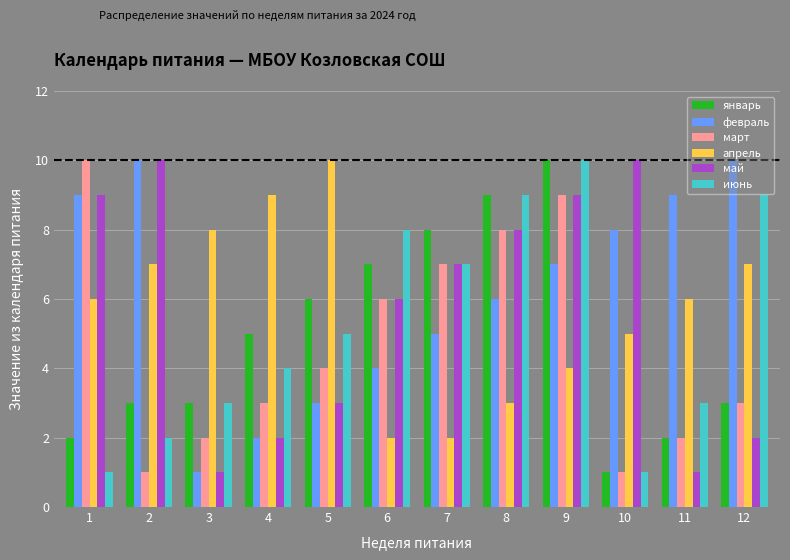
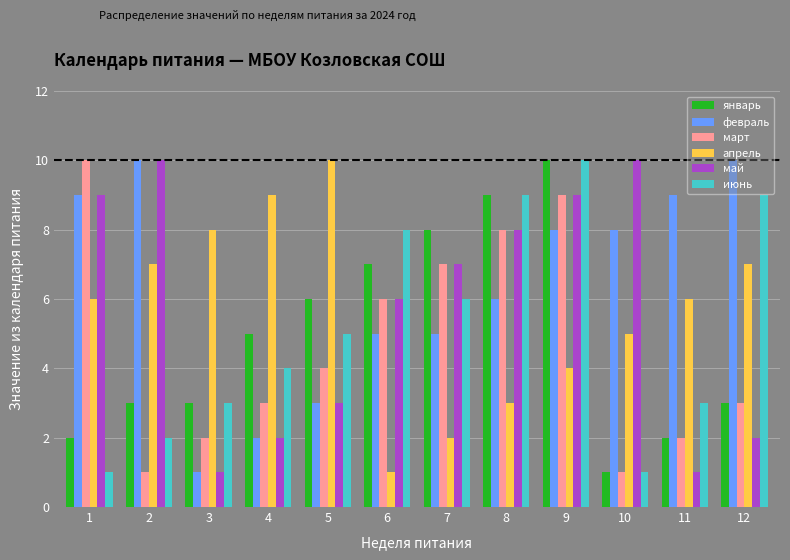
  {
    "январь": {
      "1": 2,
      "2": 3,
      "3": 3,
      "4": 5,
      "5": 6,
      "6": 7,
      "7": 8,
      "8": 9,
      "9": 10,
      "10": 1,
      "11": 2,
      "12": 3
    },
    "февраль": {
      "1": 9,
      "2": 10,
      "3": 1,
      "4": 2,
      "5": 3,
-     "6": 4,
+     "6": 5,
      "7": 5,
      "8": 6,
-     "9": 7,
+     "9": 8,
      "10": 8,
      "11": 9
    },
    "март": {
      "1": 10,
      "2": 1,
      "3": 2,
      "4": 3,
      "5": 4,
      "6": 6,
      "7": 7,
      "8": 8,
      "9": 9,
      "10": 1,
      "11": 2,
      "12": 3
    },
    "апрель": {
      "1": 6,
      "2": 7,
      "3": 8,
      "4": 9,
      "5": 10,
-     "6": 2,
+     "6": 1,
      "7": 2,
      "8": 3,
      "9": 4,
      "10": 5,
      "11": 6,
      "12": 7
    },
    "май": {
      "1": 9,
      "2": 10,
      "3": 1,
      "4": 2,
      "5": 3,
      "6": 6,
      "7": 7,
      "8": 8,
      "9": 9,
      "10": 10,
      "11": 1,
      "12": 2
    },
    "июнь": {
      "1": 1,
      "2": 2,
      "3": 3,
      "4": 4,
      "5": 5,
      "6": 8,
-     "7": 7,
+     "7": 6,
      "8": 9,
      "9": 10,
      "10": 1,
      "11": 3,
      "12": 9
    }
  }
